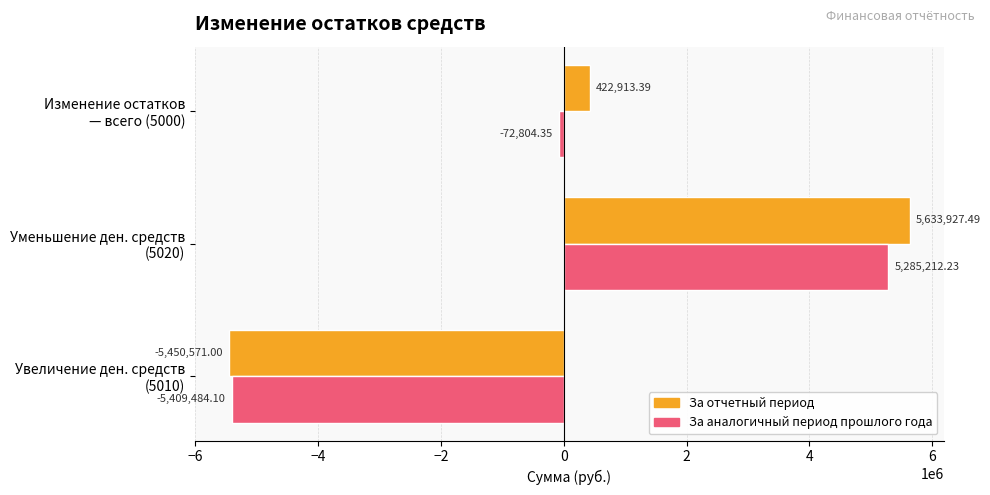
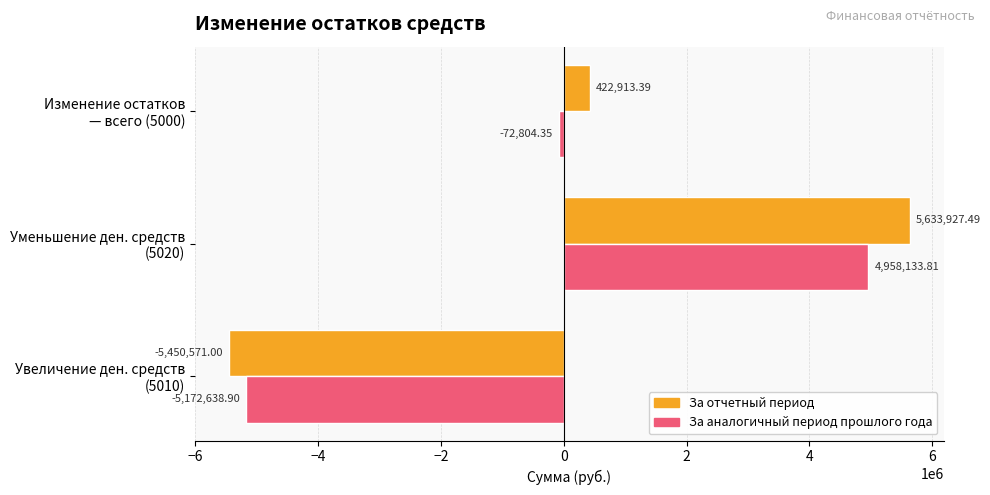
  {
    "За отчетный период": {
      "Изменение остатков — всего (5000)": "422,913.39",
      "Уменьшение ден. средств (5020)": "5,633,927.49",
      "Увеличение ден. средств (5010)": "-5,450,571.00"
    },
    "За аналогичный период прошлого года": {
      "Изменение остатков — всего (5000)": "-72,804.35",
-     "Уменьшение ден. средств (5020)": "5,285,212.23",
-     "Увеличение ден. средств (5010)": "-5,409,484.10"
+     "Уменьшение ден. средств (5020)": "4,958,133.81",
+     "Увеличение ден. средств (5010)": "-5,172,638.90"
    }
  }
